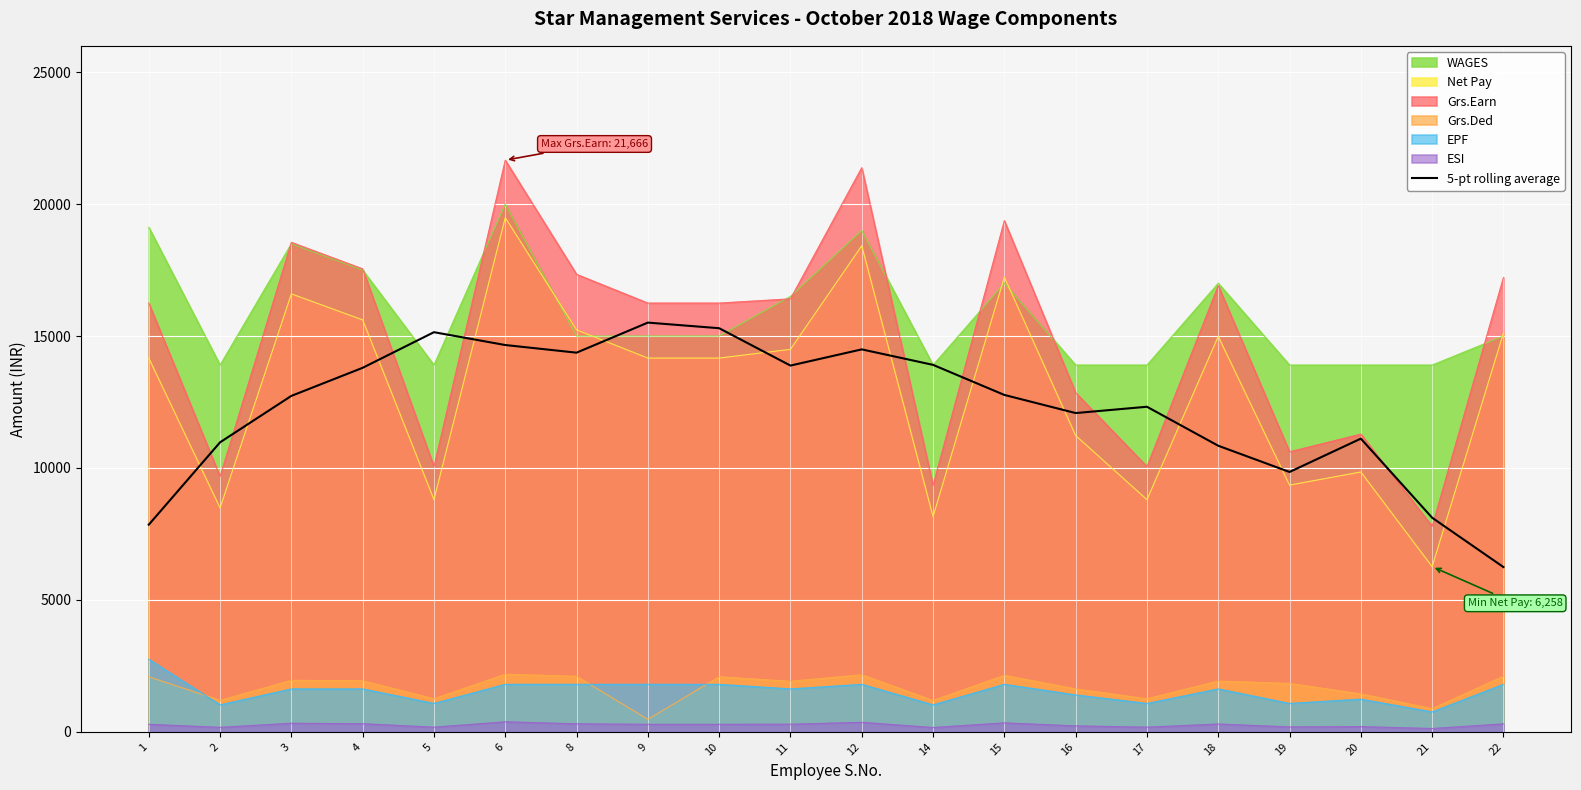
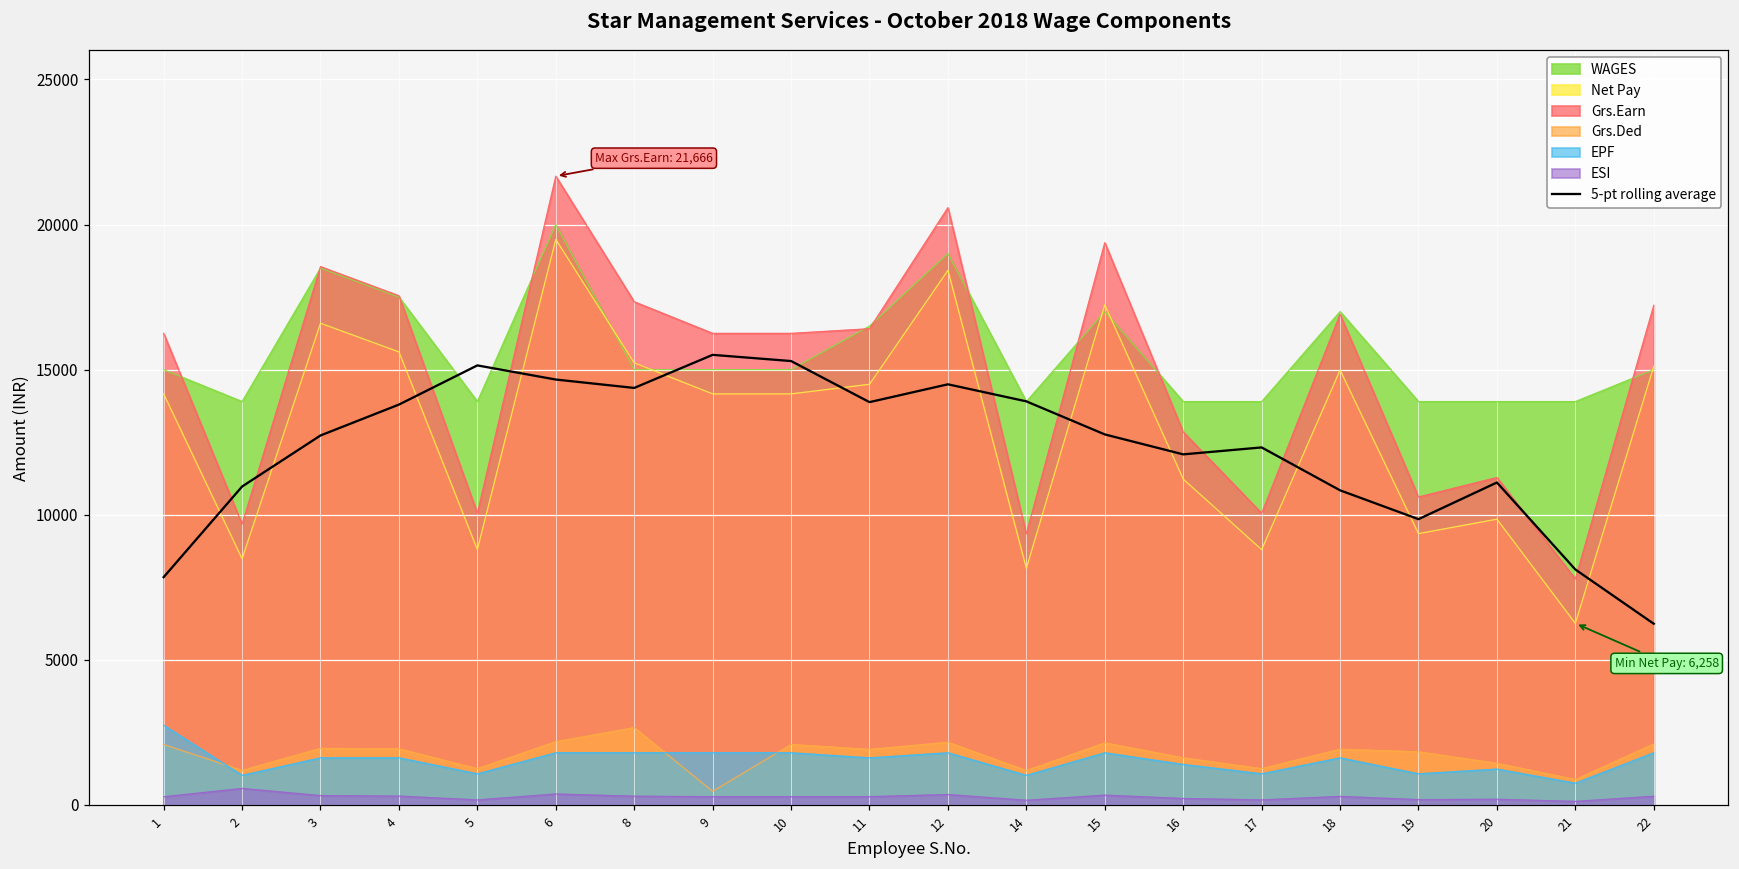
  {
    "WAGES": {
-     "1": 19100,
+     "1": 15000,
      "2": 13900,
      "5": 13900,
      "6": 20000,
      "8": 15000,
      "9": 15000,
      "10": 15000,
      "12": 19000,
      "15": 17000,
      "16": 13900,
      "17": 13900,
      "19": 13900,
      "20": 13900,
      "21": 13900,
      "22": 15000
    },
    "Net Pay": {
      "1": 14200,
      "2": 8500,
      "3": 16600,
      "4": 15600,
      "5": 8800,
      "6": 19500,
      "8": 15200,
      "9": 14200,
      "10": 14200,
      "11": 14500,
      "12": 18400,
      "14": 8200,
      "15": 17200,
      "16": 11200,
      "17": 8800,
      "18": 15000,
      "19": 9400,
      "20": 9800,
      "21": 6300,
      "22": 15100
    },
    "Grs.Earn": {
      "1": 16300,
      "2": 9700,
      "5": 10100,
      "8": 17300,
      "9": 16300,
      "10": 16300,
-     "12": 21400,
+     "12": 20600,
      "14": 9300,
      "15": 19400,
      "16": 12900,
      "17": 10100,
      "19": 10600,
      "20": 11300,
      "21": 7800,
      "22": 17200
    },
    "Grs.Ded": {
      "1": 2100,
      "2": 1200,
      "3": 2000,
      "4": 1900,
      "5": 1300,
      "6": 2200,
-     "8": 2100,
+     "8": 2700,
      "9": 500,
      "10": 2100,
      "11": 1900,
      "12": 2200,
      "14": 1200,
      "15": 2100,
      "16": 1600,
      "17": 1300,
      "18": 1900,
      "19": 1800,
      "20": 1400,
      "21": 900,
      "22": 2100
    },
    "EPF": {
      "1": 2800,
      "2": 1000,
      "3": 1600,
      "4": 1600,
      "5": 1100,
      "6": 1800,
      "8": 1800,
      "9": 1800,
      "10": 1800,
      "11": 1600,
      "12": 1800,
      "14": 1000,
      "15": 1800,
      "16": 1400,
      "17": 1100,
      "18": 1600,
      "19": 1100,
      "20": 1200,
      "21": 800,
      "22": 1800
    },
    "ESI": {
      "1": 300,
-     "2": 200,
+     "2": 600,
      "3": 300,
      "4": 300,
      "5": 200,
      "6": 400,
      "8": 300,
      "9": 300,
      "10": 300,
      "11": 300,
      "12": 400,
      "14": 200,
      "15": 300,
      "16": 200,
      "17": 200,
      "18": 300,
      "19": 200,
      "20": 200,
      "21": 100,
      "22": 300
    },
    "5-pt rolling average": {
      "1": 7800,
      "2": 11000,
      "3": 12700,
      "4": 13800,
      "5": 15100,
      "6": 14700,
      "8": 14400,
      "9": 15500,
      "10": 15300,
      "11": 13900,
      "12": 14500,
      "15": 12800,
      "16": 12100,
      "17": 12300,
      "18": 10800,
      "19": 9800,
      "20": 11100,
      "21": 8100
    }
  }
